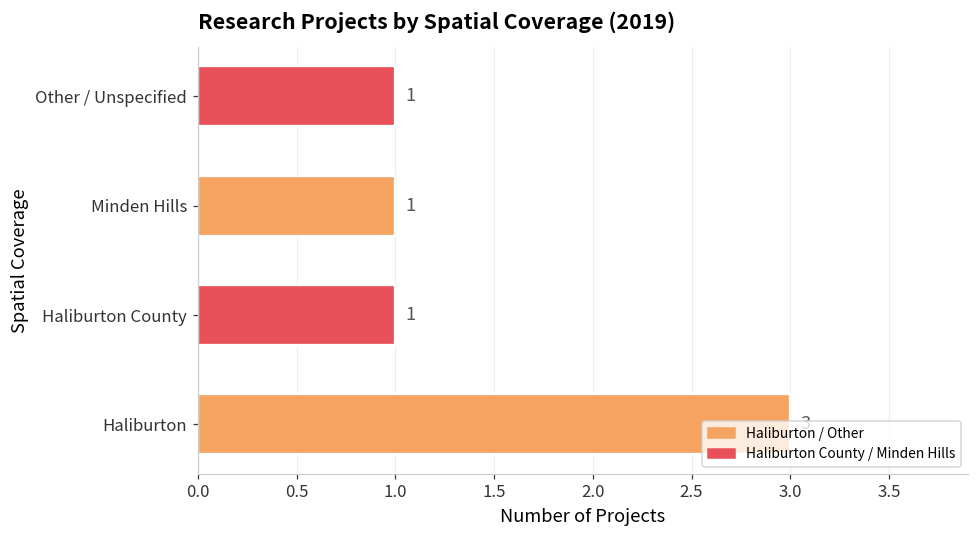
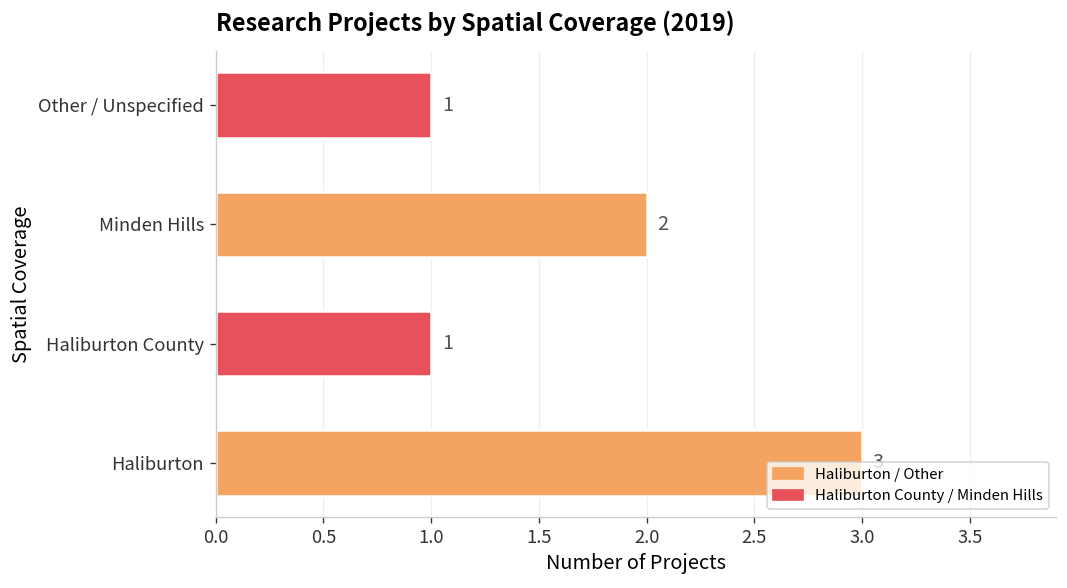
  {
    "Other / Unspecified": 1,
-   "Minden Hills": 1,
+   "Minden Hills": 2,
    "Haliburton County": 1
  }
